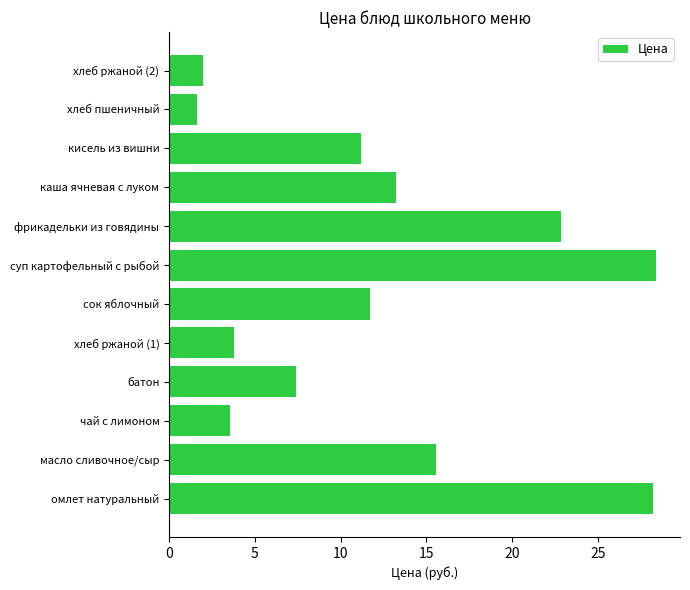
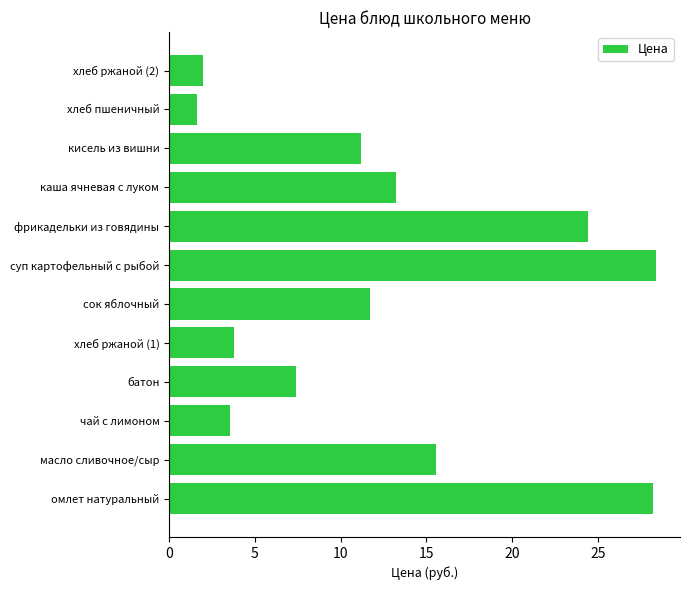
  {
    "хлеб ржаной (2)": 2.0,
    "хлеб пшеничный": 1.6,
    "кисель из вишни": 11.2,
    "каша ячневая с луком": 13.2,
-   "фрикадельки из говядины": 22.8,
+   "фрикадельки из говядины": 24.4,
    "суп картофельный с рыбой": 28.4,
    "сок яблочный": 11.7,
    "хлеб ржаной (1)": 3.8,
    "батон": 7.4,
    "чай с лимоном": 3.6,
    "масло сливочное/сыр": 15.6,
    "омлет натуральный": 28.2
  }
